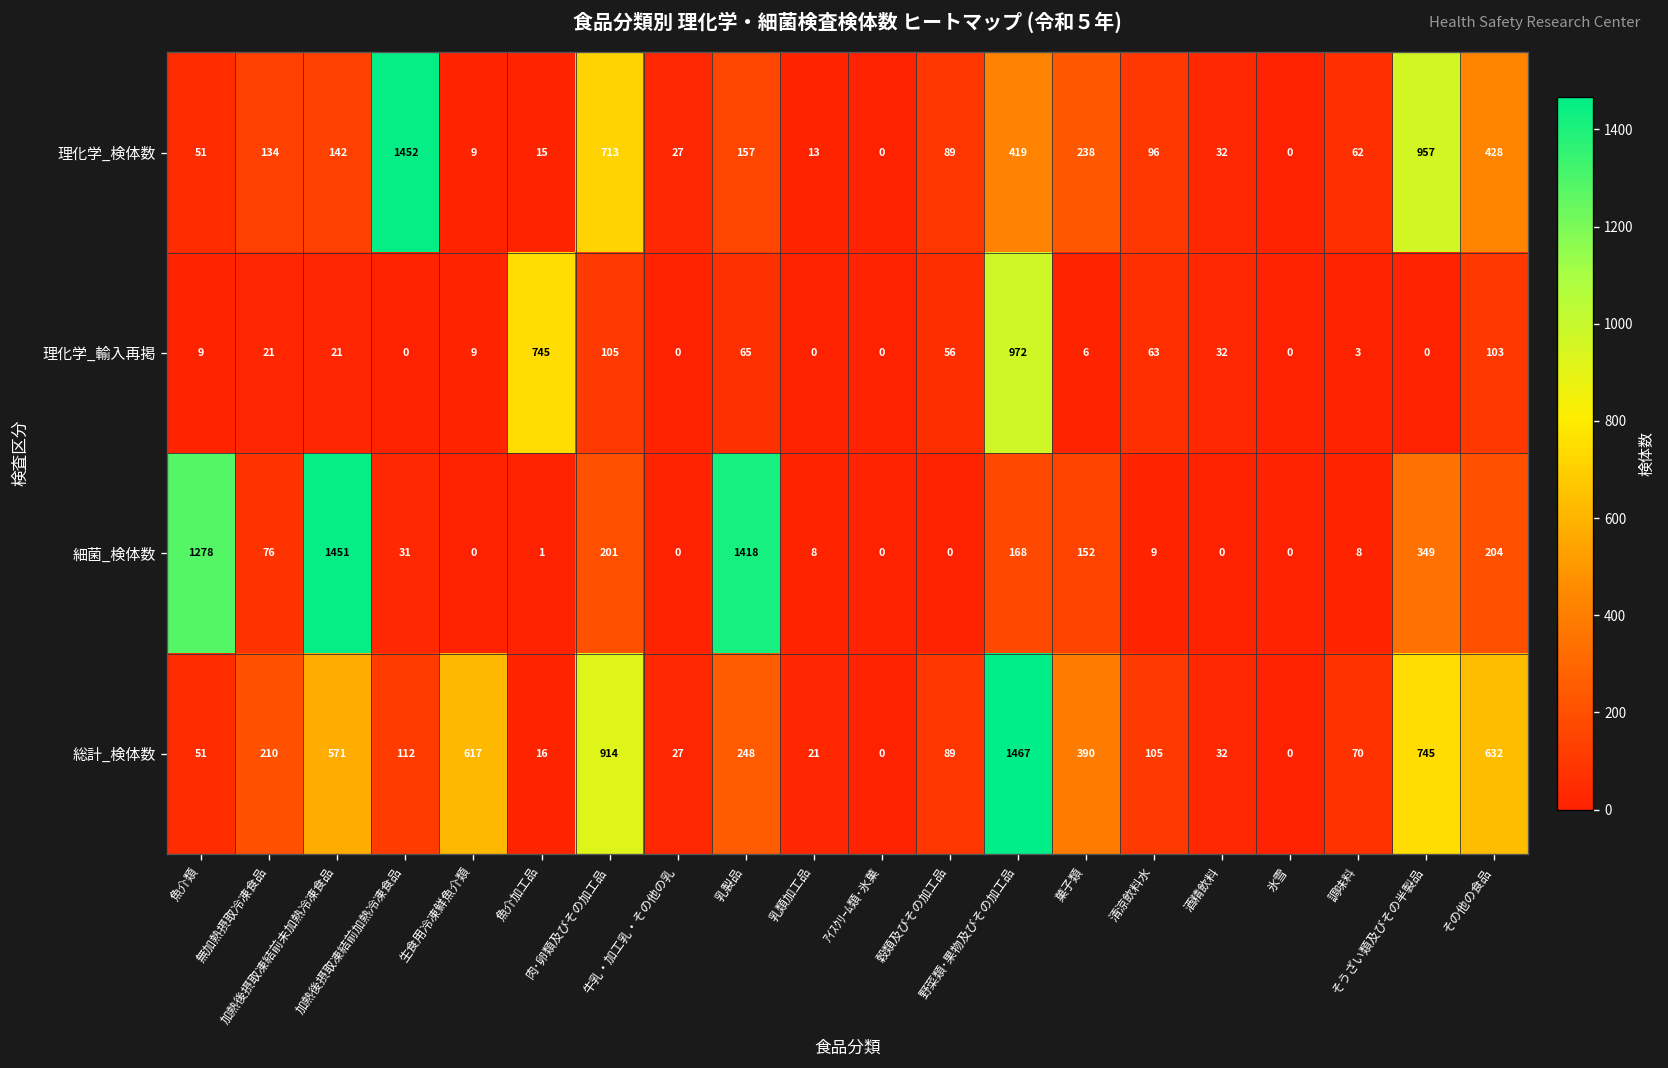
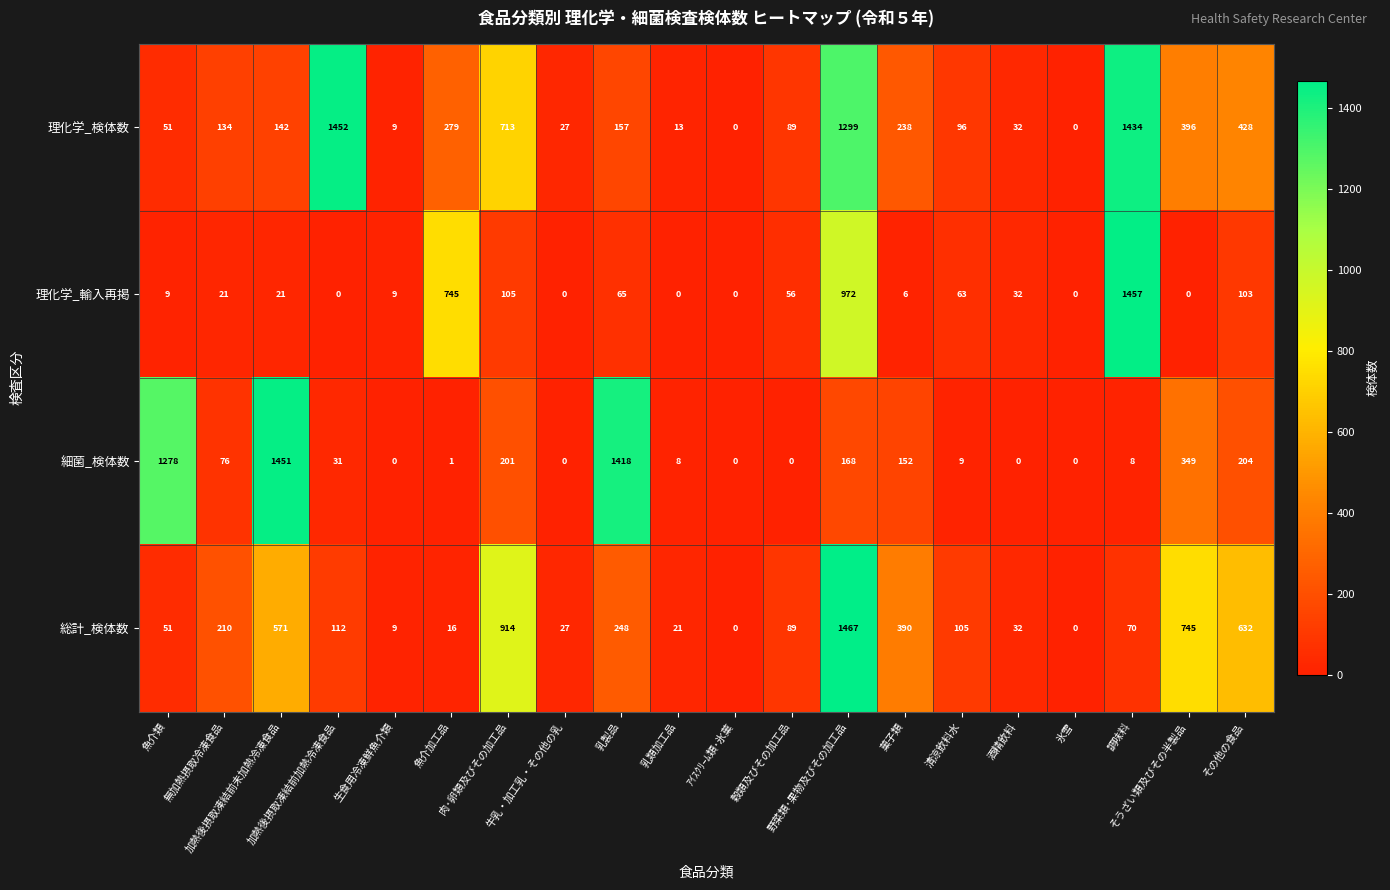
  {
    "理化学_検体数": {
      "魚介類": 51,
      "無加熱摂取冷凍食品": 134,
      "加熱後摂取凍結前未加熱冷凍食品": 142,
      "加熱後摂取凍結前加熱冷凍食品": 1452,
      "生食用冷凍鮮魚介類": 9,
-     "魚介加工品": 15,
+     "魚介加工品": 279,
      "肉･卵類及びその加工品": 713,
      "牛乳・加工乳・その他の乳": 27,
      "乳製品": 157,
      "乳類加工品": 13,
      "ｱｲｽｸﾘｰﾑ類･氷菓": 0,
      "穀類及びその加工品": 89,
-     "野菜類･果物及びその加工品": 419,
+     "野菜類･果物及びその加工品": 1299,
      "菓子類": 238,
      "清涼飲料水": 96,
      "酒精飲料": 32,
      "氷雪": 0,
-     "調味料": 62,
-     "そうざい類及びその半製品": 957,
+     "調味料": 1434,
+     "そうざい類及びその半製品": 396,
      "その他の食品": 428
    },
    "理化学_輸入再掲": {
      "魚介類": 9,
      "無加熱摂取冷凍食品": 21,
      "加熱後摂取凍結前未加熱冷凍食品": 21,
      "加熱後摂取凍結前加熱冷凍食品": 0,
      "生食用冷凍鮮魚介類": 9,
      "魚介加工品": 745,
      "肉･卵類及びその加工品": 105,
      "牛乳・加工乳・その他の乳": 0,
      "乳製品": 65,
      "乳類加工品": 0,
      "ｱｲｽｸﾘｰﾑ類･氷菓": 0,
      "穀類及びその加工品": 56,
      "野菜類･果物及びその加工品": 972,
      "菓子類": 6,
      "清涼飲料水": 63,
      "酒精飲料": 32,
      "氷雪": 0,
-     "調味料": 3,
+     "調味料": 1457,
      "そうざい類及びその半製品": 0,
      "その他の食品": 103
    },
    "細菌_検体数": {
      "魚介類": 1278,
      "無加熱摂取冷凍食品": 76,
      "加熱後摂取凍結前未加熱冷凍食品": 1451,
      "加熱後摂取凍結前加熱冷凍食品": 31,
      "生食用冷凍鮮魚介類": 0,
      "魚介加工品": 1,
      "肉･卵類及びその加工品": 201,
      "牛乳・加工乳・その他の乳": 0,
      "乳製品": 1418,
      "乳類加工品": 8,
      "ｱｲｽｸﾘｰﾑ類･氷菓": 0,
      "穀類及びその加工品": 0,
      "野菜類･果物及びその加工品": 168,
      "菓子類": 152,
      "清涼飲料水": 9,
      "酒精飲料": 0,
      "氷雪": 0,
      "調味料": 8,
      "そうざい類及びその半製品": 349,
      "その他の食品": 204
    },
    "総計_検体数": {
      "魚介類": 51,
      "無加熱摂取冷凍食品": 210,
      "加熱後摂取凍結前未加熱冷凍食品": 571,
      "加熱後摂取凍結前加熱冷凍食品": 112,
-     "生食用冷凍鮮魚介類": 617,
+     "生食用冷凍鮮魚介類": 9,
      "魚介加工品": 16,
      "肉･卵類及びその加工品": 914,
      "牛乳・加工乳・その他の乳": 27,
      "乳製品": 248,
      "乳類加工品": 21,
      "ｱｲｽｸﾘｰﾑ類･氷菓": 0,
      "穀類及びその加工品": 89,
      "野菜類･果物及びその加工品": 1467,
      "菓子類": 390,
      "清涼飲料水": 105,
      "酒精飲料": 32,
      "氷雪": 0,
      "調味料": 70,
      "そうざい類及びその半製品": 745,
      "その他の食品": 632
    }
  }
